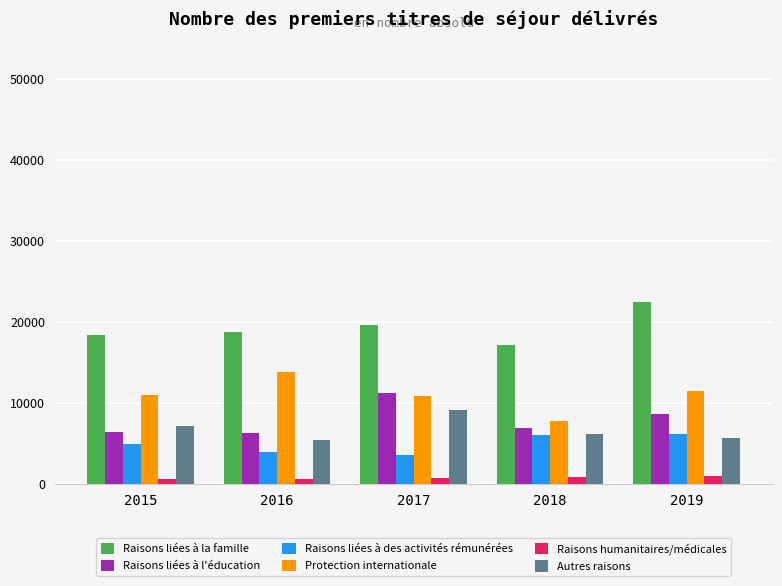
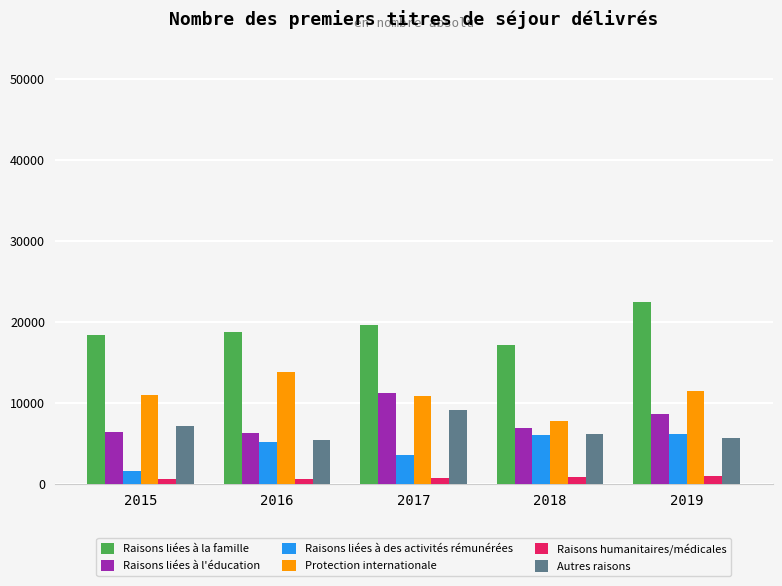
  {
    "Raisons liées à la famille": {
      "2015": 18000,
      "2016": 19000,
      "2017": 20000,
      "2018": 17000,
      "2019": 22000
    },
    "Raisons liées à l'éducation": {
      "2015": 6000,
      "2016": 6000,
      "2017": 11000,
      "2018": 7000,
      "2019": 9000
    },
    "Raisons liées à des activités rémunérées": {
-     "2015": 5000,
-     "2016": 4000,
+     "2015": 2000,
+     "2016": 5000,
      "2017": 4000,
      "2018": 6000,
      "2019": 6000
    },
    "Protection internationale": {
      "2015": 11000,
      "2016": 14000,
      "2017": 11000,
      "2018": 8000,
      "2019": 12000
    },
    "Raisons humanitaires/médicales": {
      "2015": 1000,
      "2016": 1000,
      "2017": 1000,
      "2018": 1000,
      "2019": 1000
    },
    "Autres raisons": {
      "2015": 7000,
      "2016": 5000,
      "2017": 9000,
      "2018": 6000,
      "2019": 6000
    }
  }
